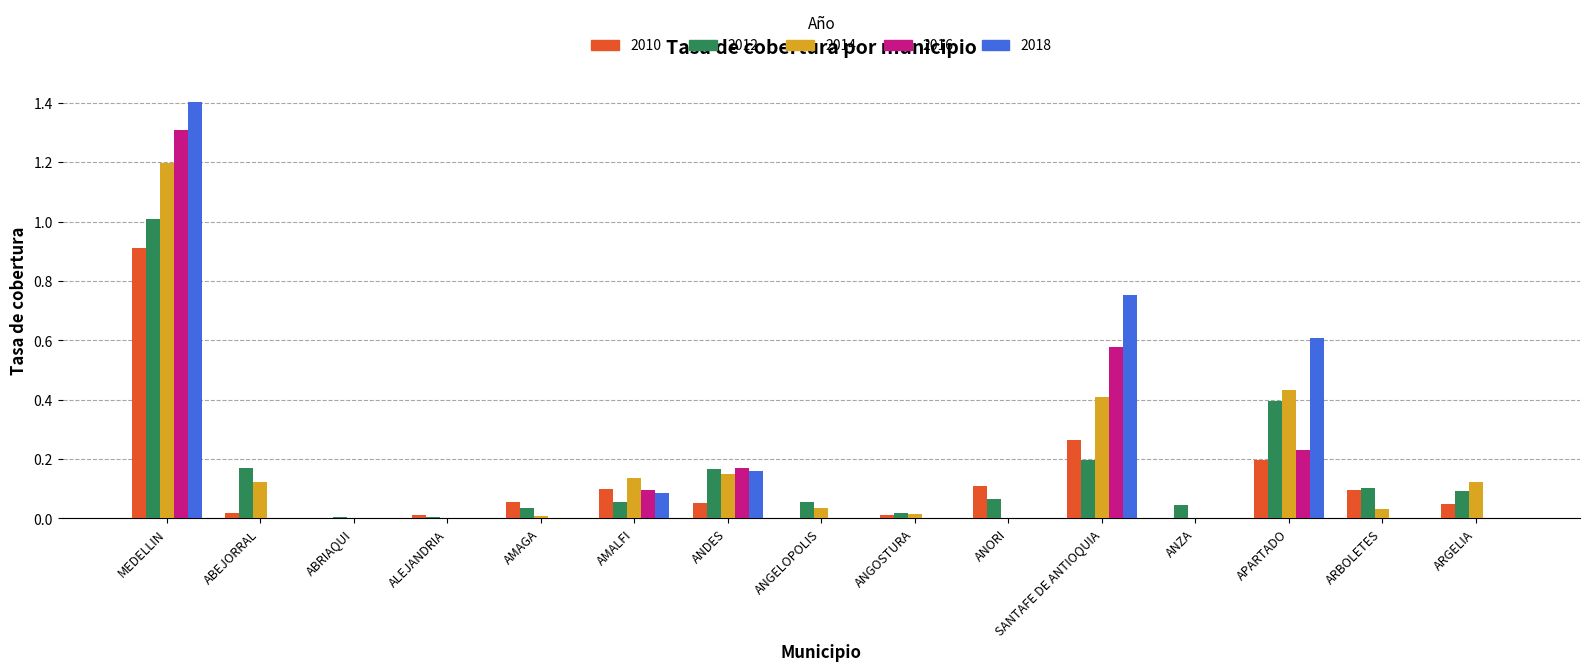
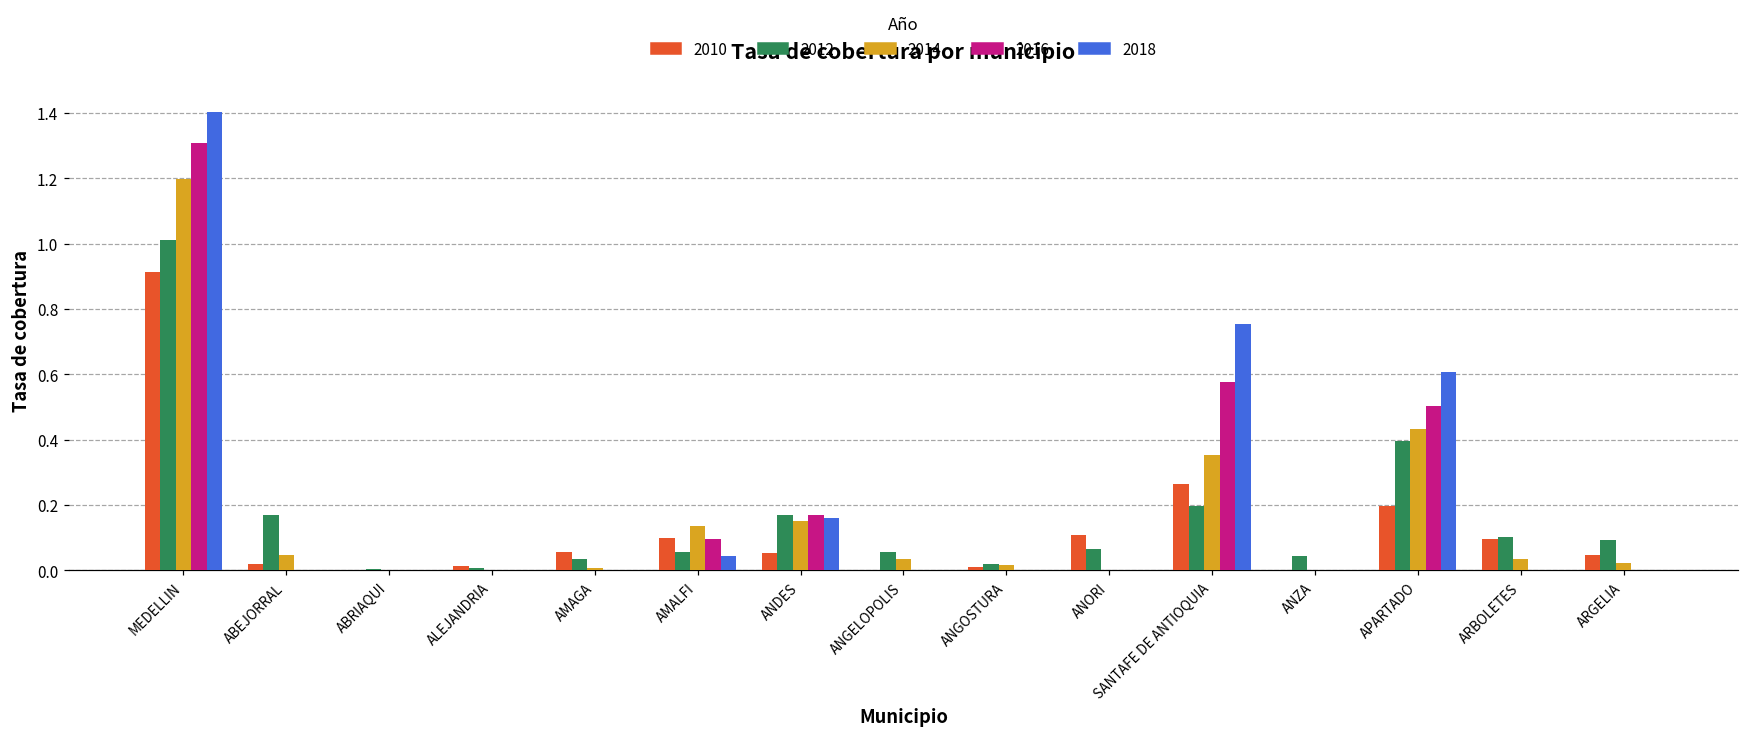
  {
    "2010": {
      "MEDELLIN": 0.91,
      "ABEJORRAL": 0.02,
      "ABRIAQUI": 0.00,
      "ALEJANDRIA": 0.01,
      "AMAGA": 0.06,
      "AMALFI": 0.10,
      "ANDES": 0.05,
      "ANGELOPOLIS": 0.00,
      "ANGOSTURA": 0.01,
      "ANORI": 0.11,
      "SANTAFE DE ANTIOQUIA": 0.26,
      "ANZA": 0.00,
      "APARTADO": 0.20,
      "ARBOLETES": 0.10,
      "ARGELIA": 0.05
    },
    "2012": {
      "MEDELLIN": 1.01,
      "ABEJORRAL": 0.17,
      "AMAGA": 0.03,
      "AMALFI": 0.05,
      "ANDES": 0.17,
      "ANGELOPOLIS": 0.06,
      "ANGOSTURA": 0.02,
      "ANORI": 0.07,
      "SANTAFE DE ANTIOQUIA": 0.20,
      "ANZA": 0.04,
      "APARTADO": 0.40,
      "ARBOLETES": 0.10,
      "ARGELIA": 0.09
    },
    "2014": {
      "MEDELLIN": 1.20,
-     "ABEJORRAL": 0.12,
+     "ABEJORRAL": 0.05,
      "ABRIAQUI": 0.00,
      "ALEJANDRIA": 0.00,
      "AMALFI": 0.13,
      "ANDES": 0.15,
      "ANGELOPOLIS": 0.03,
      "ANGOSTURA": 0.02,
      "ANORI": 0.00,
-     "SANTAFE DE ANTIOQUIA": 0.41,
+     "SANTAFE DE ANTIOQUIA": 0.35,
      "ANZA": 0.00,
      "APARTADO": 0.43,
      "ARBOLETES": 0.03,
-     "ARGELIA": 0.12
+     "ARGELIA": 0.02
    },
    "2016": {
      "MEDELLIN": 1.31,
      "ABEJORRAL": 0.00,
      "ABRIAQUI": 0.00,
      "ALEJANDRIA": 0.00,
      "AMAGA": 0.00,
      "AMALFI": 0.10,
      "ANDES": 0.17,
      "ANGELOPOLIS": 0.00,
      "ANGOSTURA": 0.00,
      "ANORI": 0.00,
      "SANTAFE DE ANTIOQUIA": 0.58,
      "ANZA": 0.00,
-     "APARTADO": 0.23,
+     "APARTADO": 0.50,
      "ARBOLETES": 0.00,
      "ARGELIA": 0.00
    },
    "2018": {
      "MEDELLIN": 1.40,
      "ABEJORRAL": 0.00,
      "ABRIAQUI": 0.00,
      "ALEJANDRIA": 0.00,
      "AMAGA": 0.00,
-     "AMALFI": 0.09,
+     "AMALFI": 0.04,
      "ANDES": 0.16,
      "ANGELOPOLIS": 0.00,
      "ANGOSTURA": 0.00,
      "ANORI": 0.00,
      "SANTAFE DE ANTIOQUIA": 0.75,
      "ANZA": 0.00,
      "APARTADO": 0.61,
      "ARBOLETES": 0.00,
      "ARGELIA": 0.00
    }
  }
